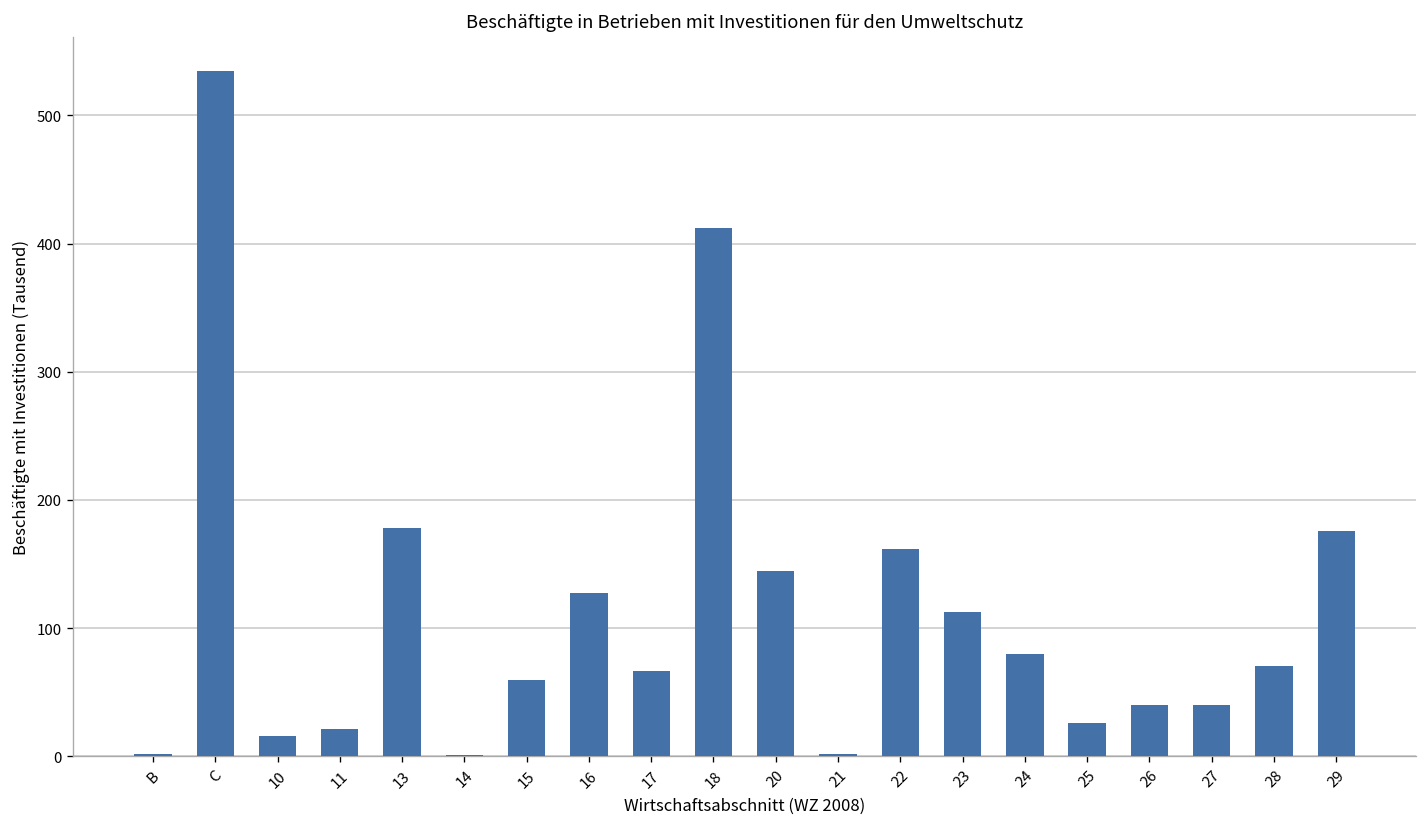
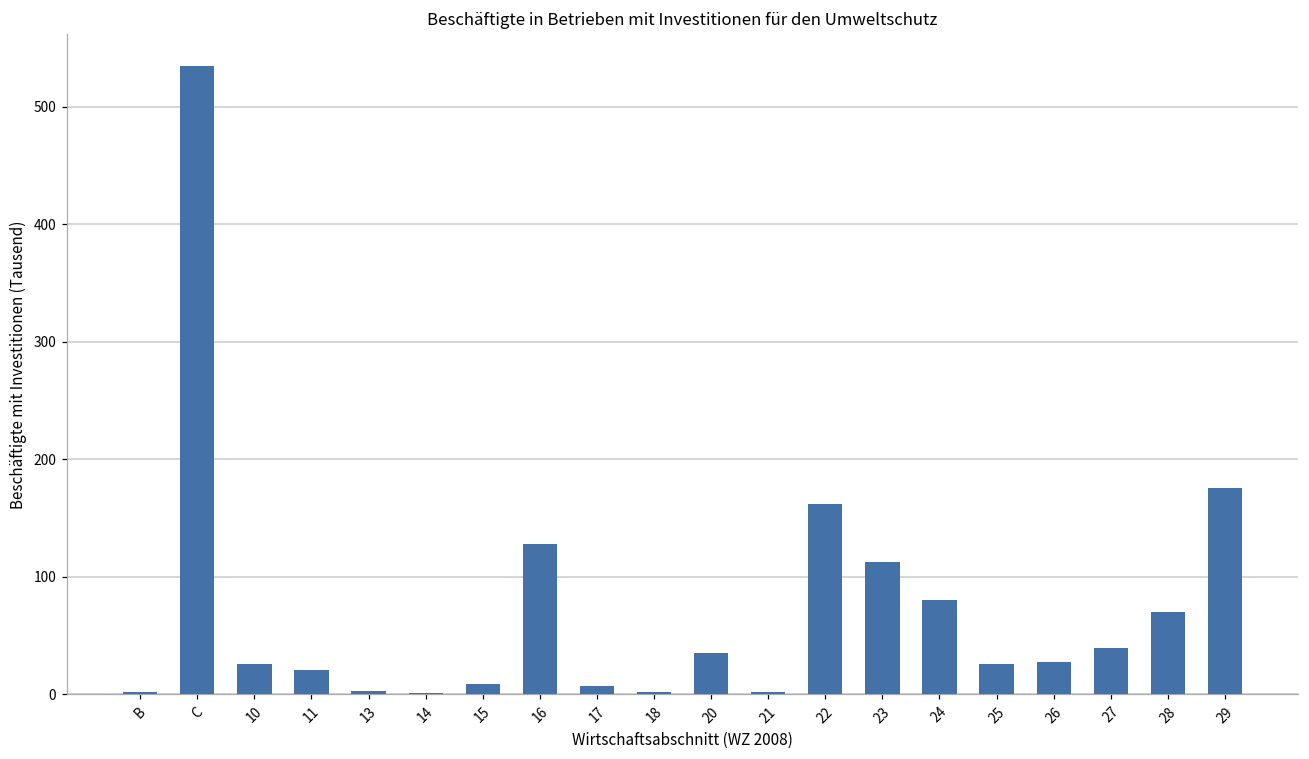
  {
    "C": 535,
-   "10": 16,
+   "10": 26,
    "11": 21,
-   "13": 178,
-   "15": 59,
+   "13": 2,
+   "15": 9,
    "16": 127,
-   "17": 66,
-   "18": 412,
-   "20": 145,
+   "17": 7,
+   "18": 2,
+   "20": 35,
    "22": 162,
    "23": 113,
    "24": 80,
    "25": 26,
-   "26": 40,
+   "26": 28,
    "27": 40,
    "28": 70,
    "29": 176
  }
